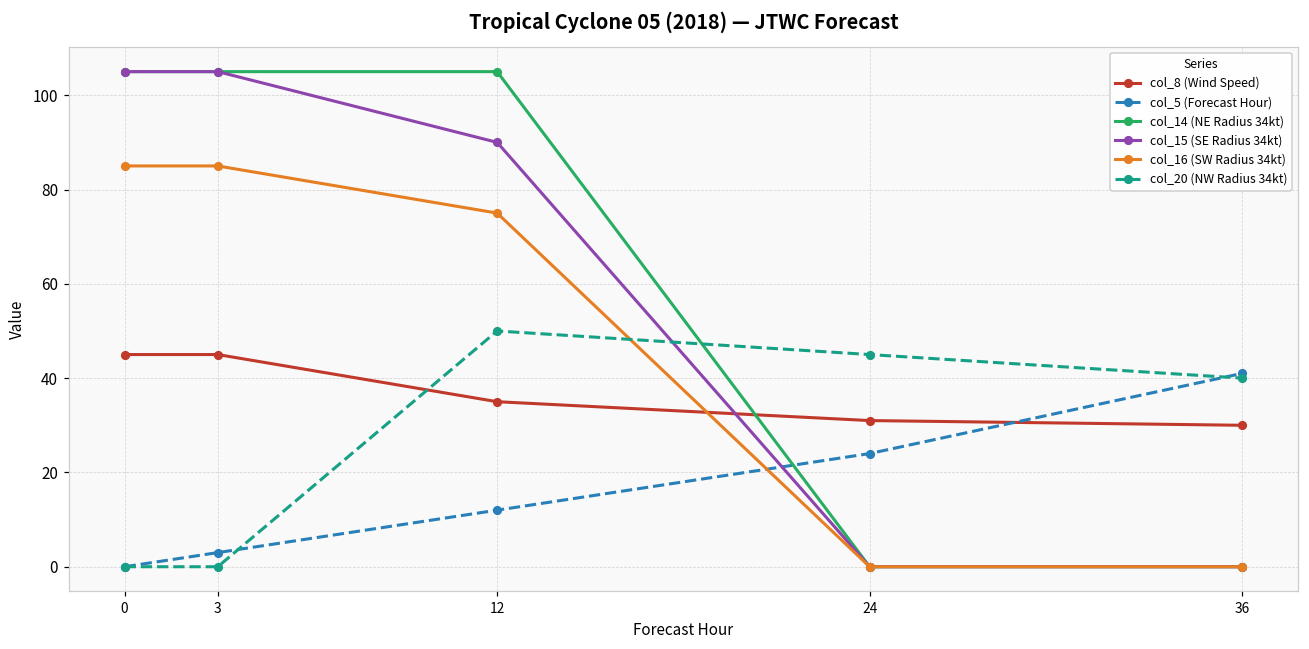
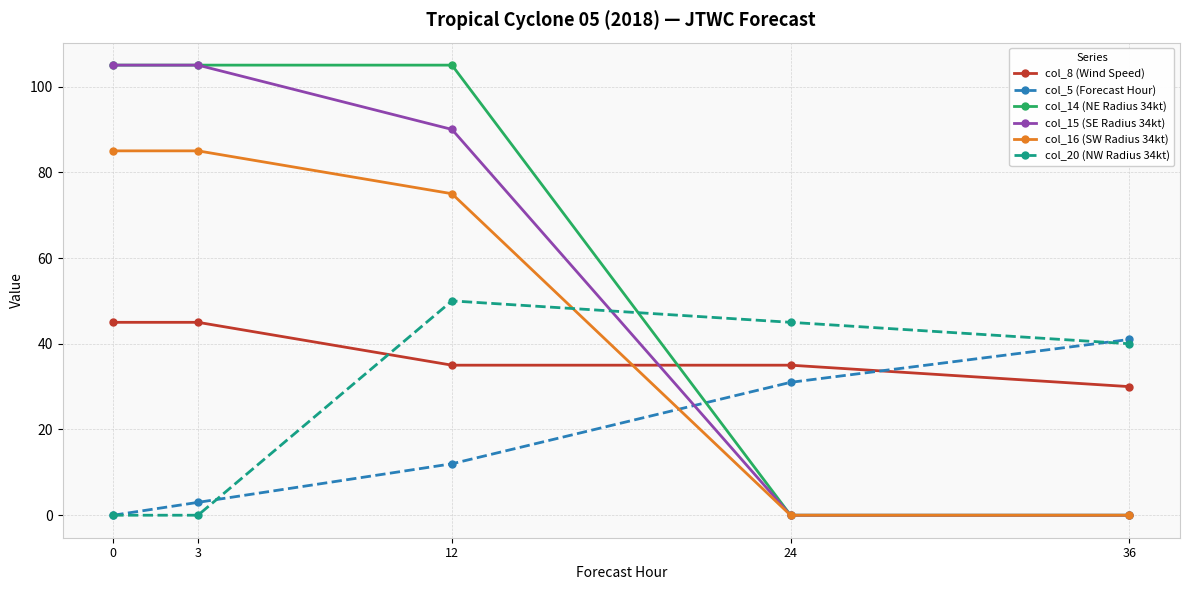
  {
    "col_8 (Wind Speed)": {
      "0": 45,
      "3": 45,
      "12": 35,
-     "24": 31,
+     "24": 35,
      "36": 30
    },
    "col_5 (Forecast Hour)": {
      "3": 3,
      "12": 12,
-     "24": 24,
+     "24": 31,
      "36": 41
    },
    "col_15 (SE Radius 34kt)": {
      "12": 90
    },
    "col_16 (SW Radius 34kt)": {
      "0": 85,
      "3": 85,
      "12": 75
    }
  }
